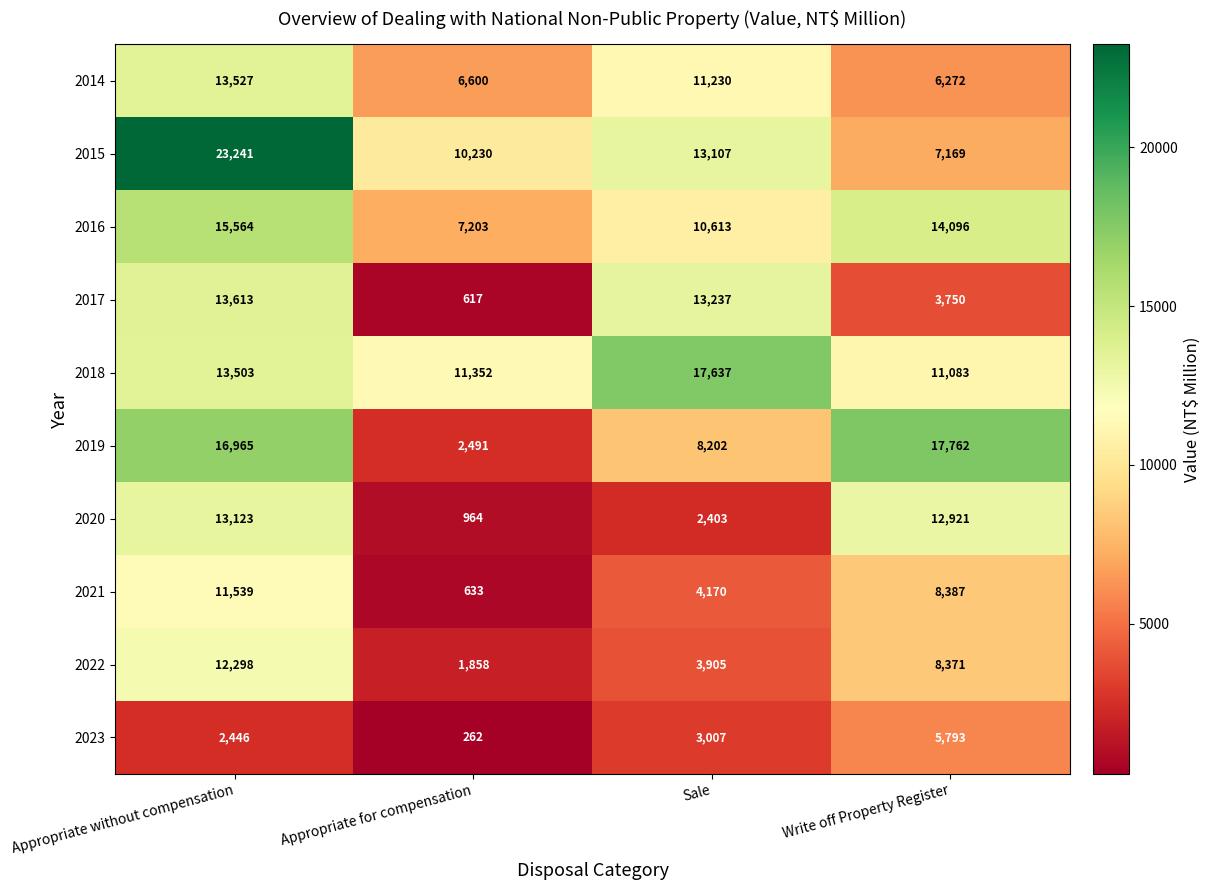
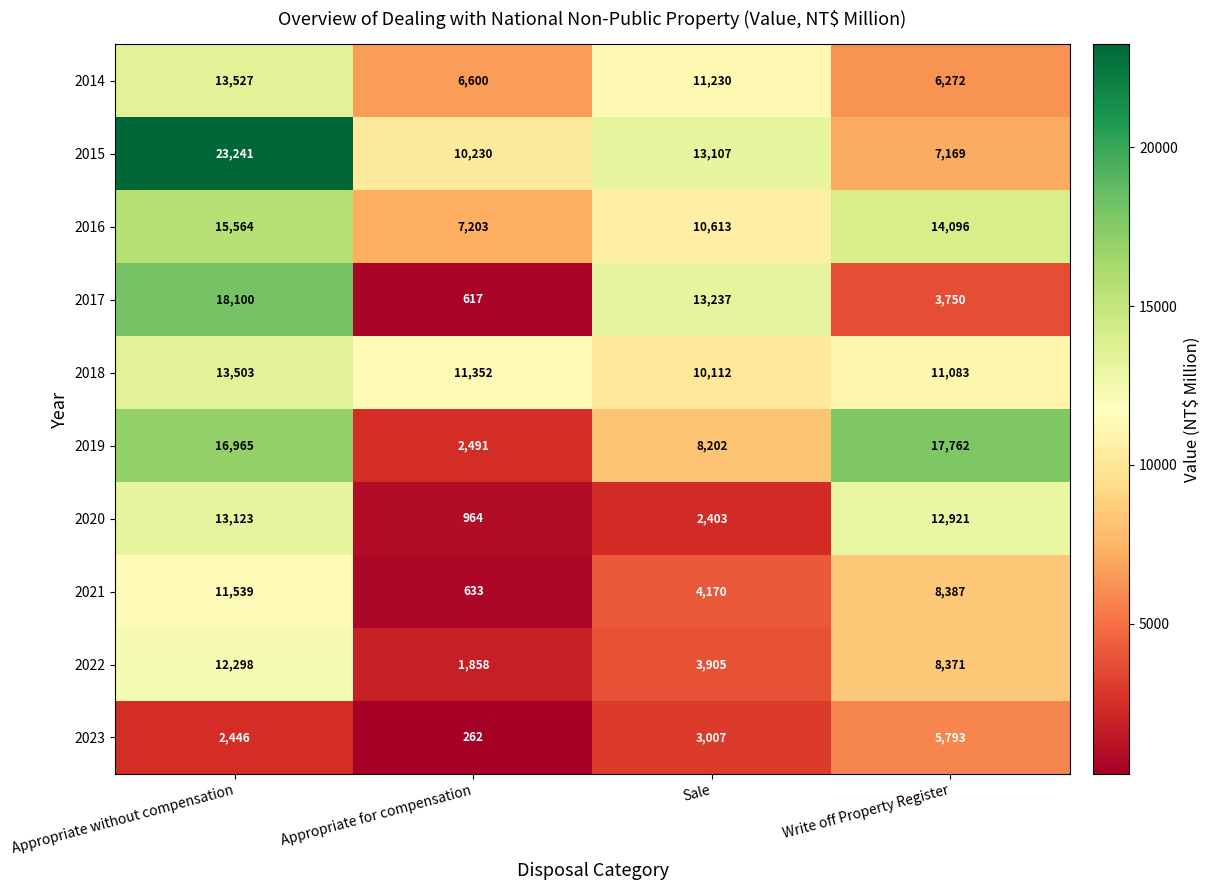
  {
    "2014": {
      "Appropriate without compensation": "13,527",
      "Appropriate for compensation": "6,600",
      "Sale": "11,230",
      "Write off Property Register": "6,272"
    },
    "2015": {
      "Appropriate without compensation": "23,241",
      "Appropriate for compensation": "10,230",
      "Sale": "13,107",
      "Write off Property Register": "7,169"
    },
    "2016": {
      "Appropriate without compensation": "15,564",
      "Appropriate for compensation": "7,203",
      "Sale": "10,613",
      "Write off Property Register": "14,096"
    },
    "2017": {
-     "Appropriate without compensation": "13,613",
+     "Appropriate without compensation": "18,100",
      "Appropriate for compensation": "617",
      "Sale": "13,237",
      "Write off Property Register": "3,750"
    },
    "2018": {
      "Appropriate without compensation": "13,503",
      "Appropriate for compensation": "11,352",
-     "Sale": "17,637",
+     "Sale": "10,112",
      "Write off Property Register": "11,083"
    },
    "2019": {
      "Appropriate without compensation": "16,965",
      "Appropriate for compensation": "2,491",
      "Sale": "8,202",
      "Write off Property Register": "17,762"
    },
    "2020": {
      "Appropriate without compensation": "13,123",
      "Appropriate for compensation": "964",
      "Sale": "2,403",
      "Write off Property Register": "12,921"
    },
    "2021": {
      "Appropriate without compensation": "11,539",
      "Appropriate for compensation": "633",
      "Sale": "4,170",
      "Write off Property Register": "8,387"
    },
    "2022": {
      "Appropriate without compensation": "12,298",
      "Appropriate for compensation": "1,858",
      "Sale": "3,905",
      "Write off Property Register": "8,371"
    },
    "2023": {
      "Appropriate without compensation": "2,446",
      "Appropriate for compensation": "262",
      "Sale": "3,007",
      "Write off Property Register": "5,793"
    }
  }
